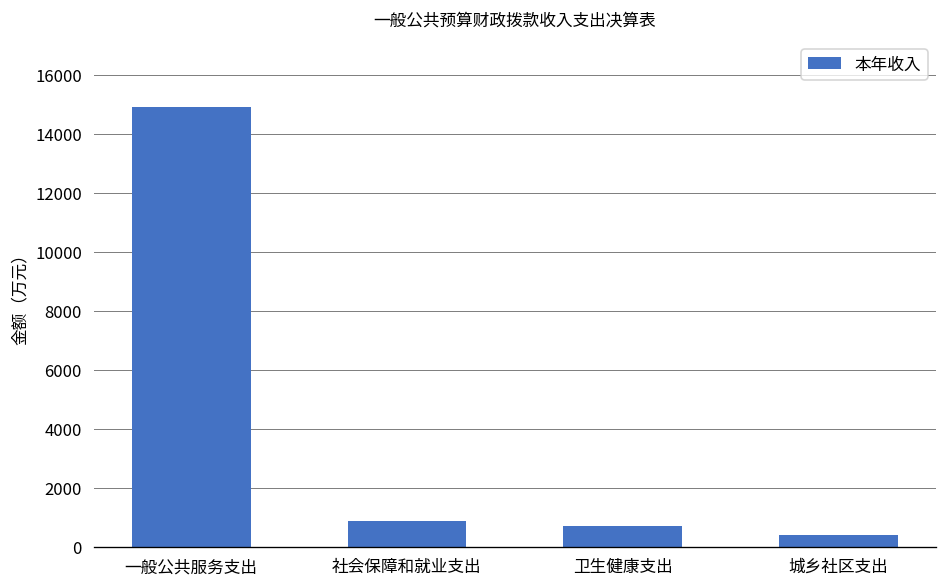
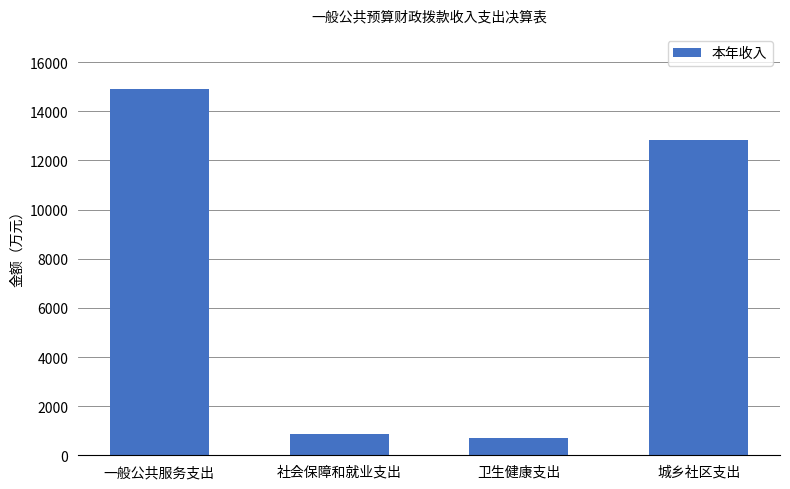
  {
    "一般公共服务支出": 14900,
    "社会保障和就业支出": 900,
    "卫生健康支出": 700,
-   "城乡社区支出": 400
+   "城乡社区支出": 12800
  }
